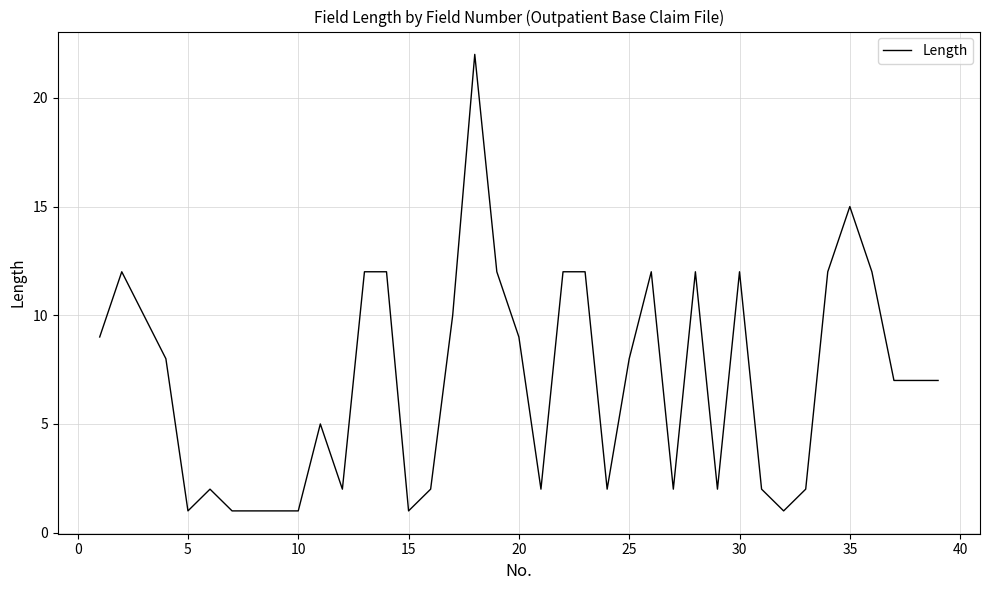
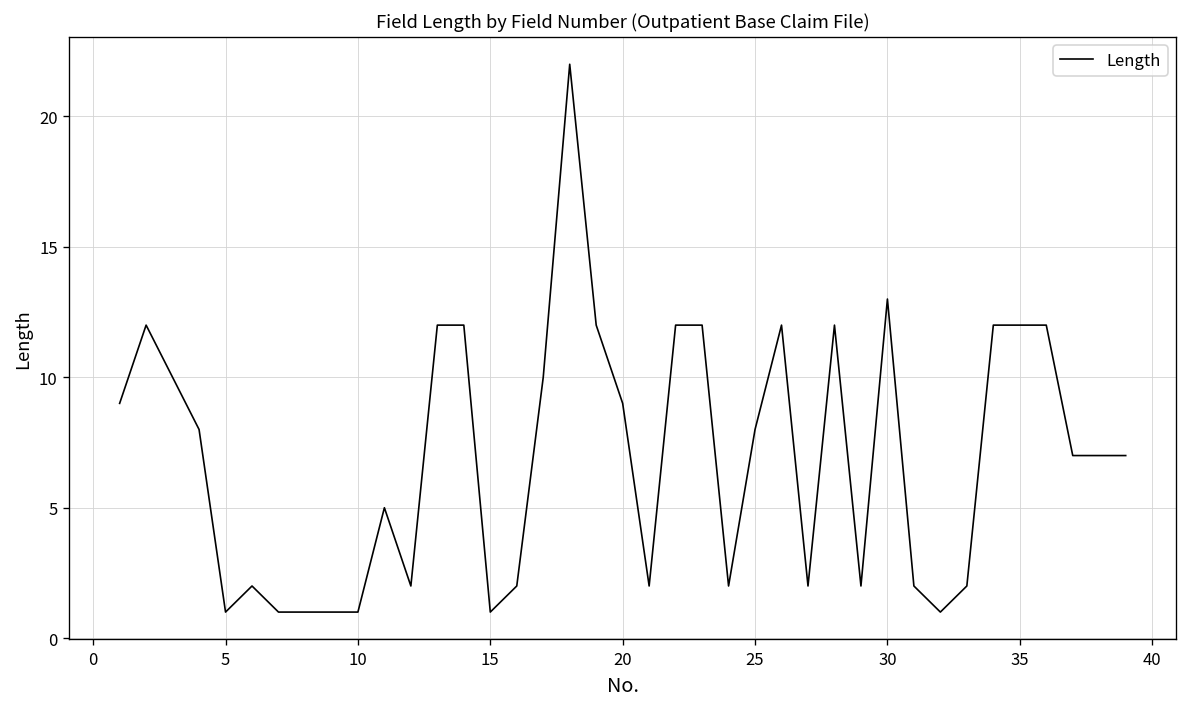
  {
    "5": 1,
    "10": 1,
    "15": 1,
    "20": 9,
    "25": 8,
-   "30": 12,
-   "35": 15
+   "30": 13,
+   "35": 12
  }
